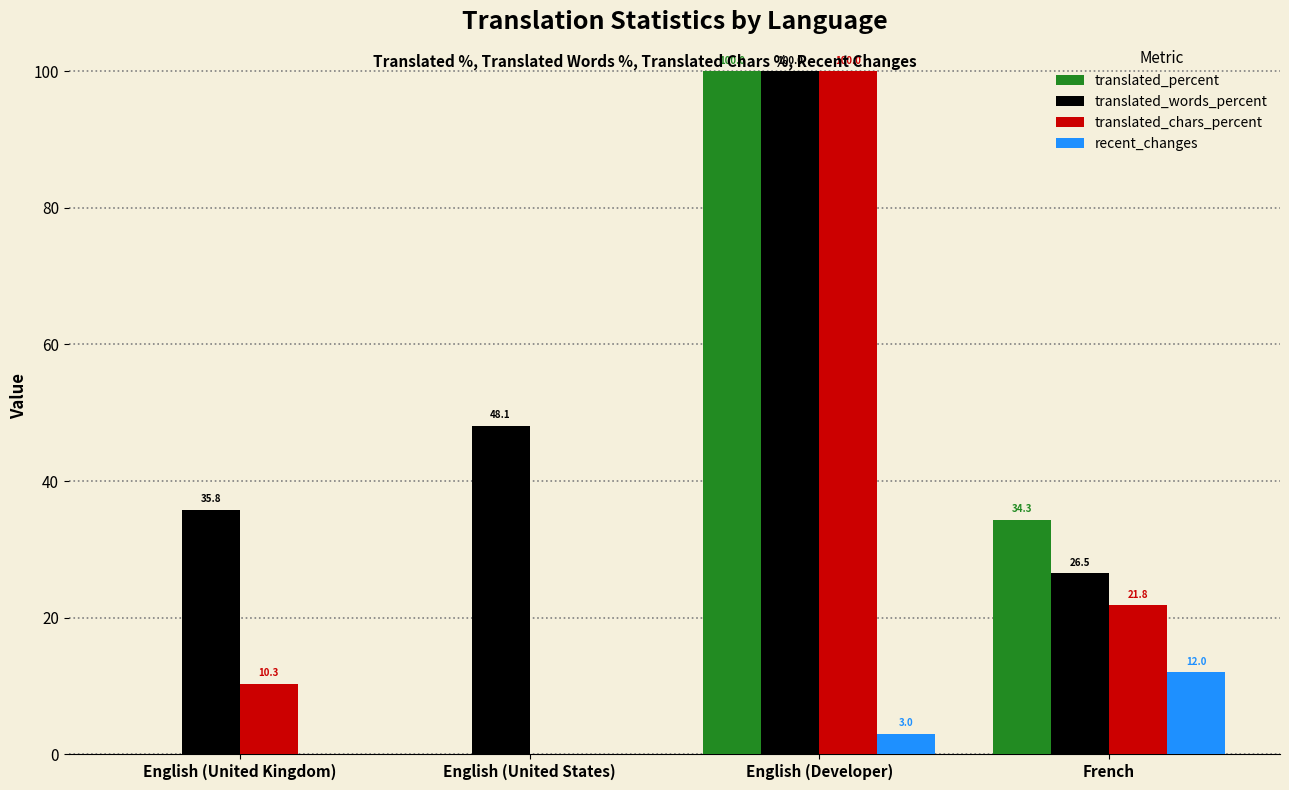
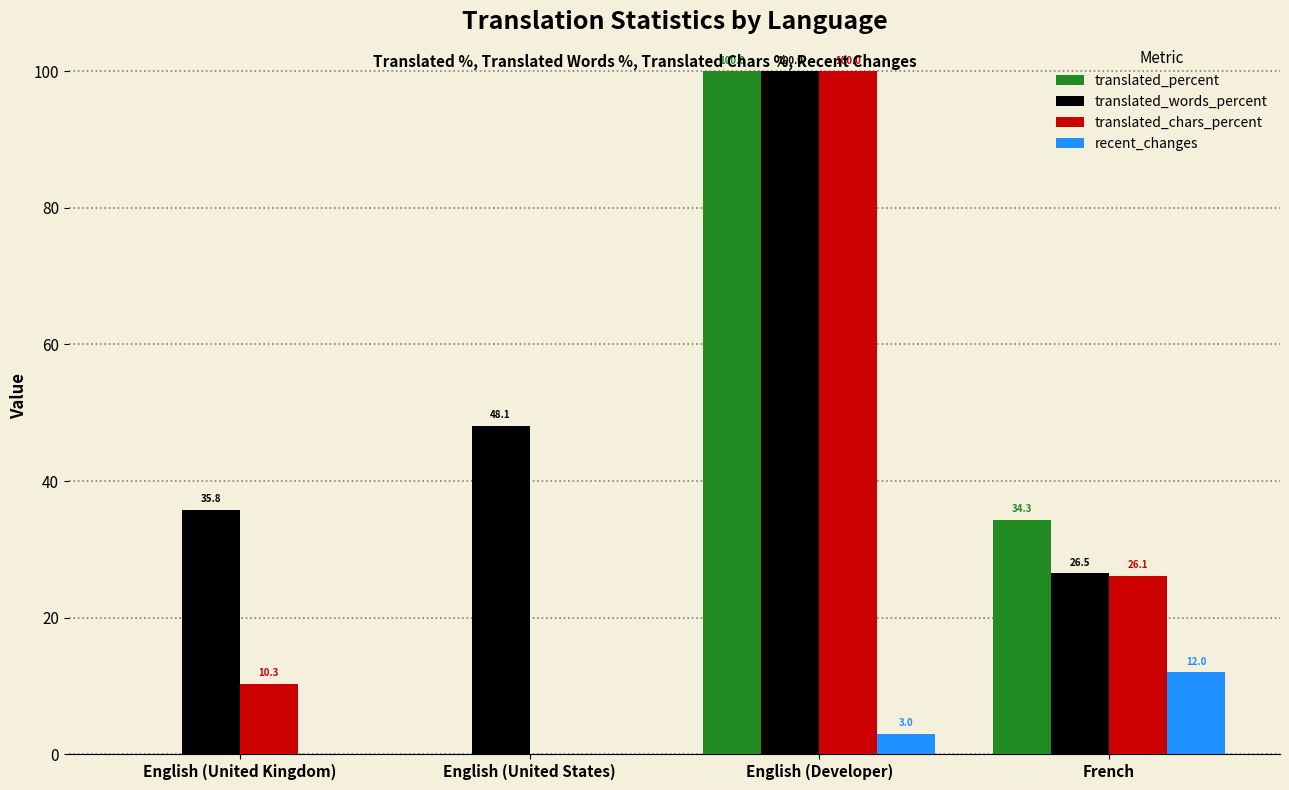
  {
    "translated_percent": {
      "English (Developer)": 100.0,
      "French": 34.3
    },
    "translated_words_percent": {
      "English (United Kingdom)": 35.8,
      "English (United States)": 48.1,
      "English (Developer)": 100.0,
      "French": 26.5
    },
    "translated_chars_percent": {
      "English (United Kingdom)": 10.3,
      "English (Developer)": 100.0,
-     "French": 21.8
+     "French": 26.1
    },
    "recent_changes": {
      "English (Developer)": 3.0,
      "French": 12.0
    }
  }
